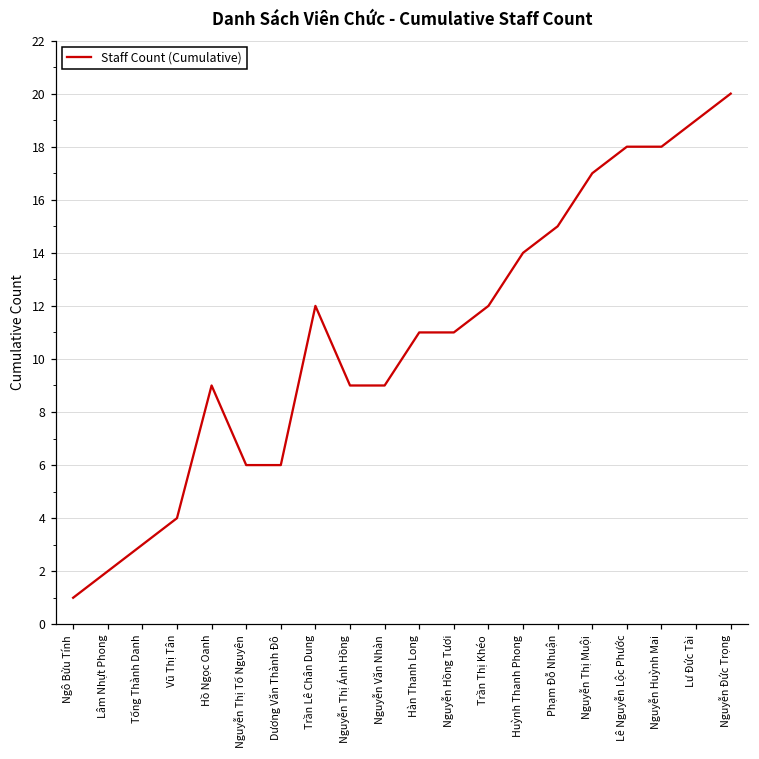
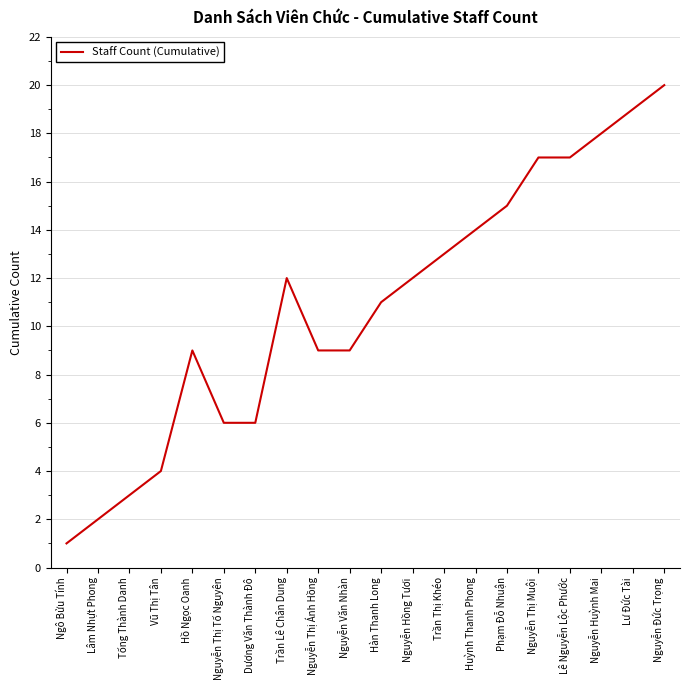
  {
    "Ngô Bửu Tính": 1,
    "Lâm Nhựt Phong": 2,
    "Tống Thành Danh": 3,
    "Vũ Thị Tân": 4,
    "Hồ Ngọc Oanh": 9,
    "Nguyễn Thị Tố Nguyên": 6,
    "Dương Văn Thành Đô": 6,
    "Trần Lê Chân Dung": 12,
    "Nguyễn Thị Ánh Hồng": 9,
    "Nguyễn Văn Nhàn": 9,
    "Hàn Thanh Long": 11,
-   "Nguyễn Hồng Tươi": 11,
-   "Trần Thị Khéo": 12,
+   "Nguyễn Hồng Tươi": 12,
+   "Trần Thị Khéo": 13,
    "Huỳnh Thanh Phong": 14,
    "Phạm Đỗ Nhuận": 15,
    "Nguyễn Thị Muội": 17,
-   "Lê Nguyễn Lộc Phước": 18,
+   "Lê Nguyễn Lộc Phước": 17,
    "Nguyễn Huỳnh Mai": 18,
    "Lư Đức Tài": 19,
    "Nguyễn Đức Trọng": 20
  }
